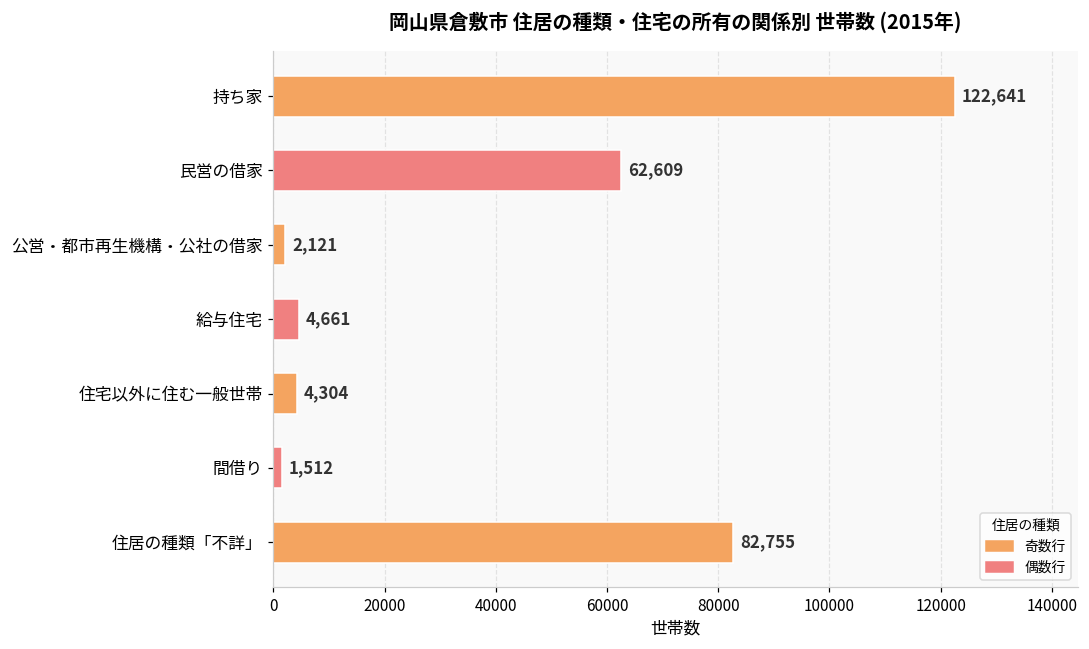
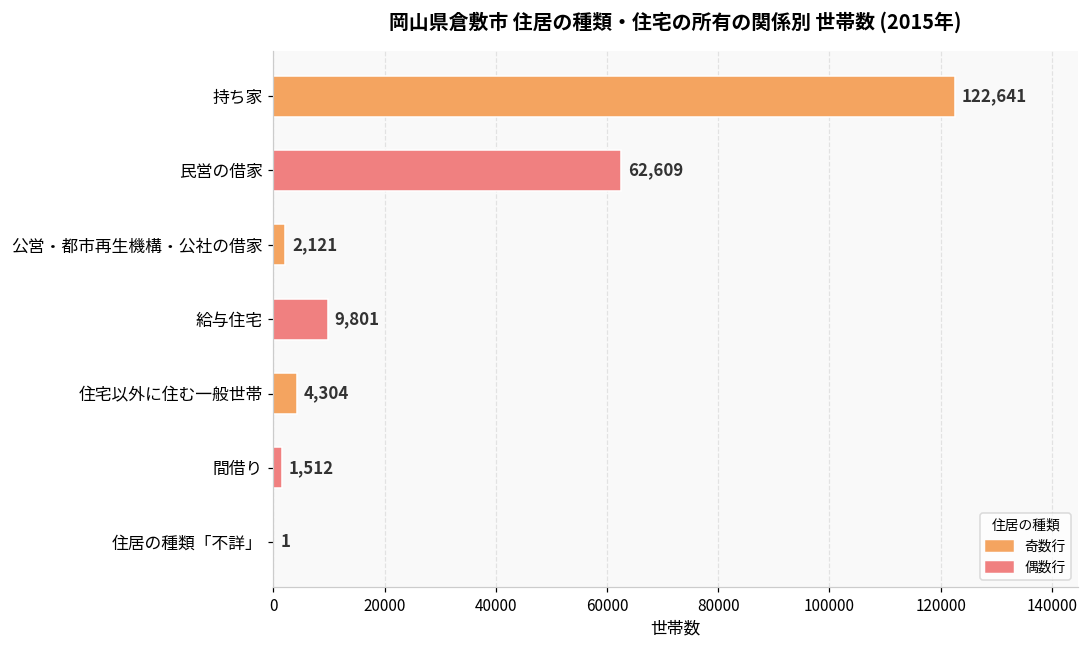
  {
    "持ち家": "122,641",
    "民営の借家": "62,609",
    "公営・都市再生機構・公社の借家": "2,121",
-   "給与住宅": "4,661",
+   "給与住宅": "9,801",
    "住宅以外に住む一般世帯": "4,304",
    "間借り": "1,512",
-   "住居の種類「不詳」": "82,755"
+   "住居の種類「不詳」": "1"
  }
